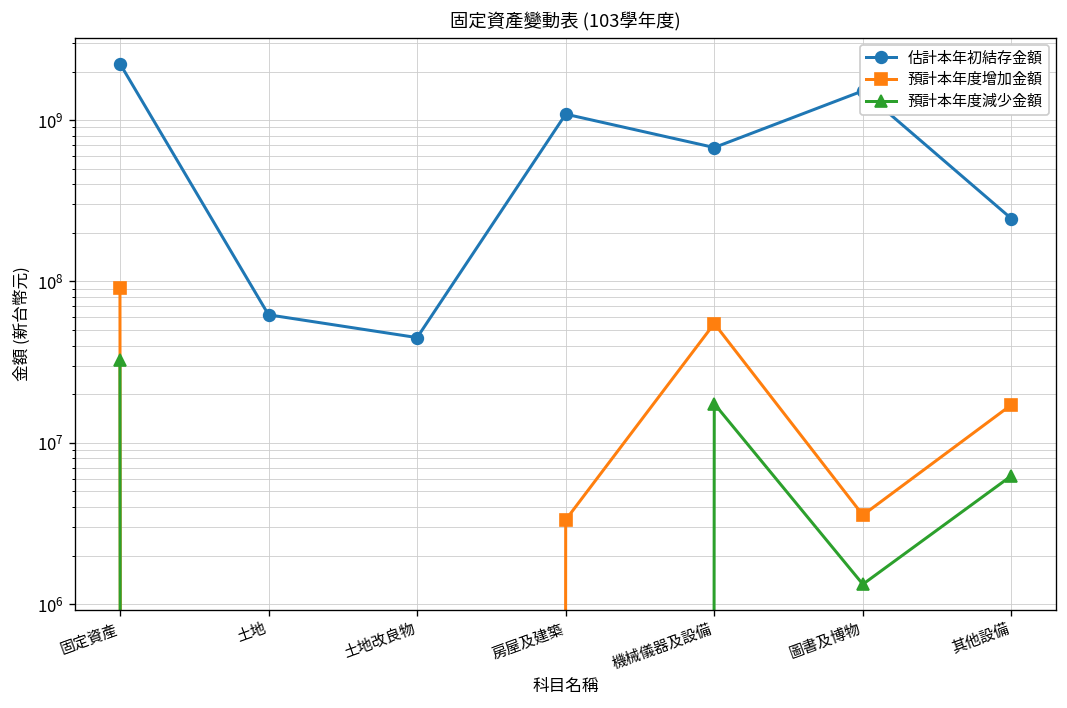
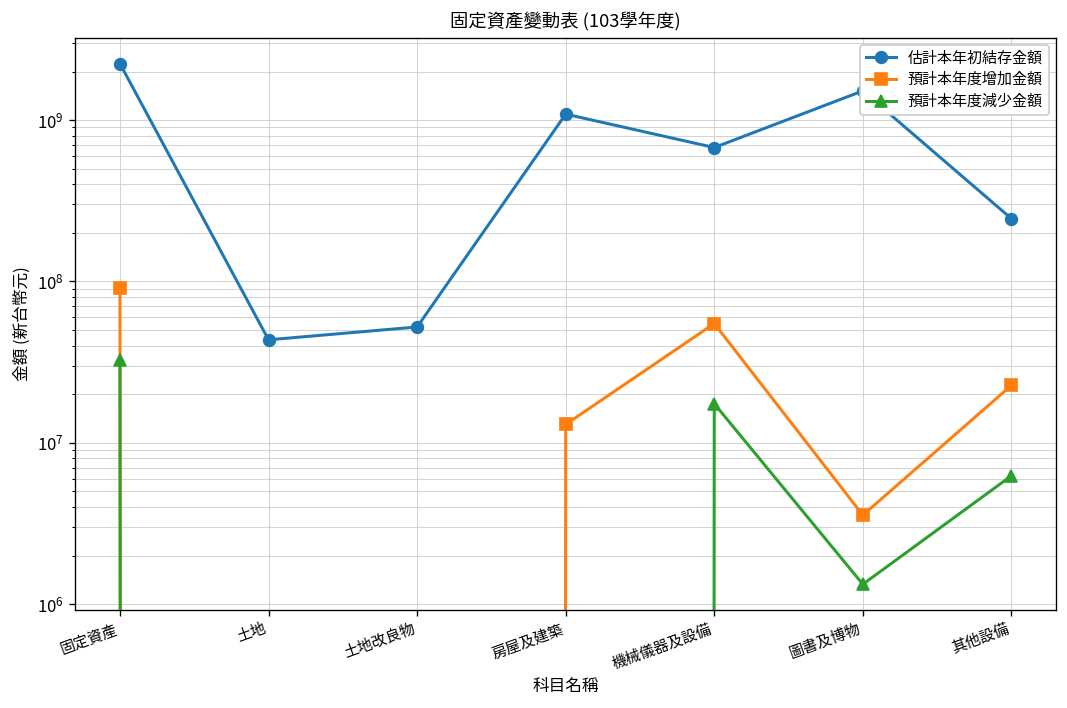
  {
    "估計本年初結存金額": {
      "固定資產": 2200000000,
-     "土地": 60000000,
-     "土地改良物": 45000000,
+     "土地": 43000000,
+     "土地改良物": 52000000,
      "房屋及建築": 1100000000,
      "機械儀器及設備": 700000000,
      "其他設備": 250000000
    },
    "預計本年度增加金額": {
      "固定資產": 90000000,
-     "房屋及建築": 3300000,
+     "房屋及建築": 13000000,
      "機械儀器及設備": 55000000,
      "圖書及博物": 3600000,
-     "其他設備": 17000000
+     "其他設備": 23000000
    },
    "預計本年度減少金額": {
      "固定資產": 33000000,
      "機械儀器及設備": 17000000,
      "圖書及博物": 1300000,
      "其他設備": 6000000
    }
  }
